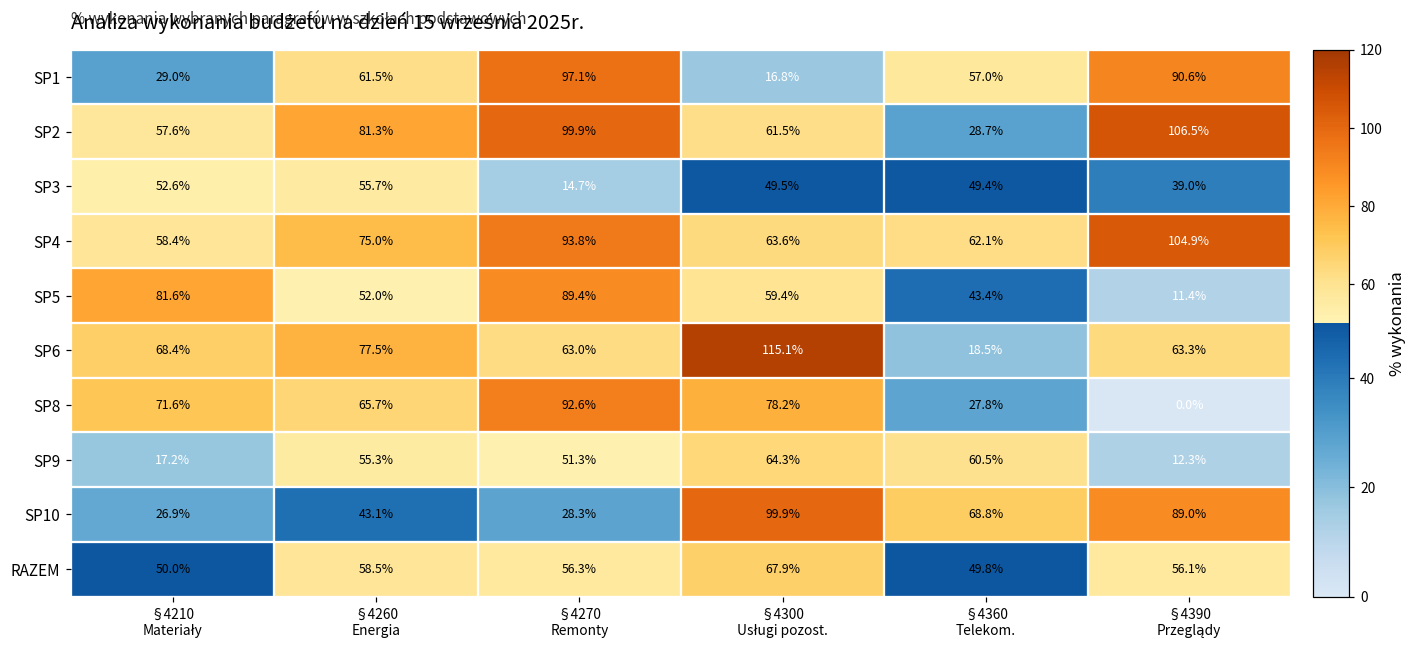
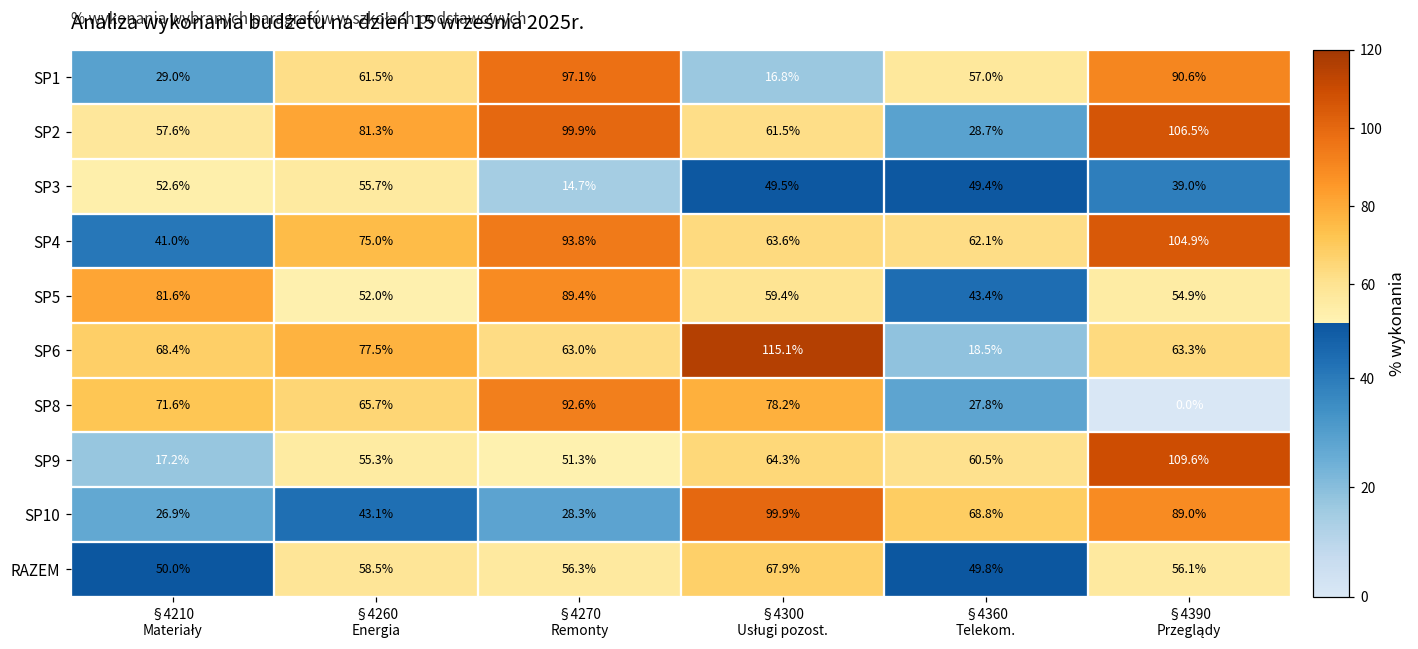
  {
    "SP1": {
      "§4210 Materiały": "29.0%",
      "§4260 Energia": "61.5%",
      "§4270 Remonty": "97.1%",
      "§4300 Usługi pozost.": "16.8%",
      "§4360 Telekom.": "57.0%",
      "§4390 Przeglądy": "90.6%"
    },
    "SP2": {
      "§4210 Materiały": "57.6%",
      "§4260 Energia": "81.3%",
      "§4270 Remonty": "99.9%",
      "§4300 Usługi pozost.": "61.5%",
      "§4360 Telekom.": "28.7%",
      "§4390 Przeglądy": "106.5%"
    },
    "SP3": {
      "§4210 Materiały": "52.6%",
      "§4260 Energia": "55.7%",
      "§4270 Remonty": "14.7%",
      "§4300 Usługi pozost.": "49.5%",
      "§4360 Telekom.": "49.4%",
      "§4390 Przeglądy": "39.0%"
    },
    "SP4": {
-     "§4210 Materiały": "58.4%",
+     "§4210 Materiały": "41.0%",
      "§4260 Energia": "75.0%",
      "§4270 Remonty": "93.8%",
      "§4300 Usługi pozost.": "63.6%",
      "§4360 Telekom.": "62.1%",
      "§4390 Przeglądy": "104.9%"
    },
    "SP5": {
      "§4210 Materiały": "81.6%",
      "§4260 Energia": "52.0%",
      "§4270 Remonty": "89.4%",
      "§4300 Usługi pozost.": "59.4%",
      "§4360 Telekom.": "43.4%",
-     "§4390 Przeglądy": "11.4%"
+     "§4390 Przeglądy": "54.9%"
    },
    "SP6": {
      "§4210 Materiały": "68.4%",
      "§4260 Energia": "77.5%",
      "§4270 Remonty": "63.0%",
      "§4300 Usługi pozost.": "115.1%",
      "§4360 Telekom.": "18.5%",
      "§4390 Przeglądy": "63.3%"
    },
    "SP8": {
      "§4210 Materiały": "71.6%",
      "§4260 Energia": "65.7%",
      "§4270 Remonty": "92.6%",
      "§4300 Usługi pozost.": "78.2%",
      "§4360 Telekom.": "27.8%"
    },
    "SP9": {
      "§4210 Materiały": "17.2%",
      "§4260 Energia": "55.3%",
      "§4270 Remonty": "51.3%",
      "§4300 Usługi pozost.": "64.3%",
      "§4360 Telekom.": "60.5%",
-     "§4390 Przeglądy": "12.3%"
+     "§4390 Przeglądy": "109.6%"
    },
    "SP10": {
      "§4210 Materiały": "26.9%",
      "§4260 Energia": "43.1%",
      "§4270 Remonty": "28.3%",
      "§4300 Usługi pozost.": "99.9%",
      "§4360 Telekom.": "68.8%",
      "§4390 Przeglądy": "89.0%"
    },
    "RAZEM": {
      "§4210 Materiały": "50.0%",
      "§4260 Energia": "58.5%",
      "§4270 Remonty": "56.3%",
      "§4300 Usługi pozost.": "67.9%",
      "§4360 Telekom.": "49.8%",
      "§4390 Przeglądy": "56.1%"
    }
  }
